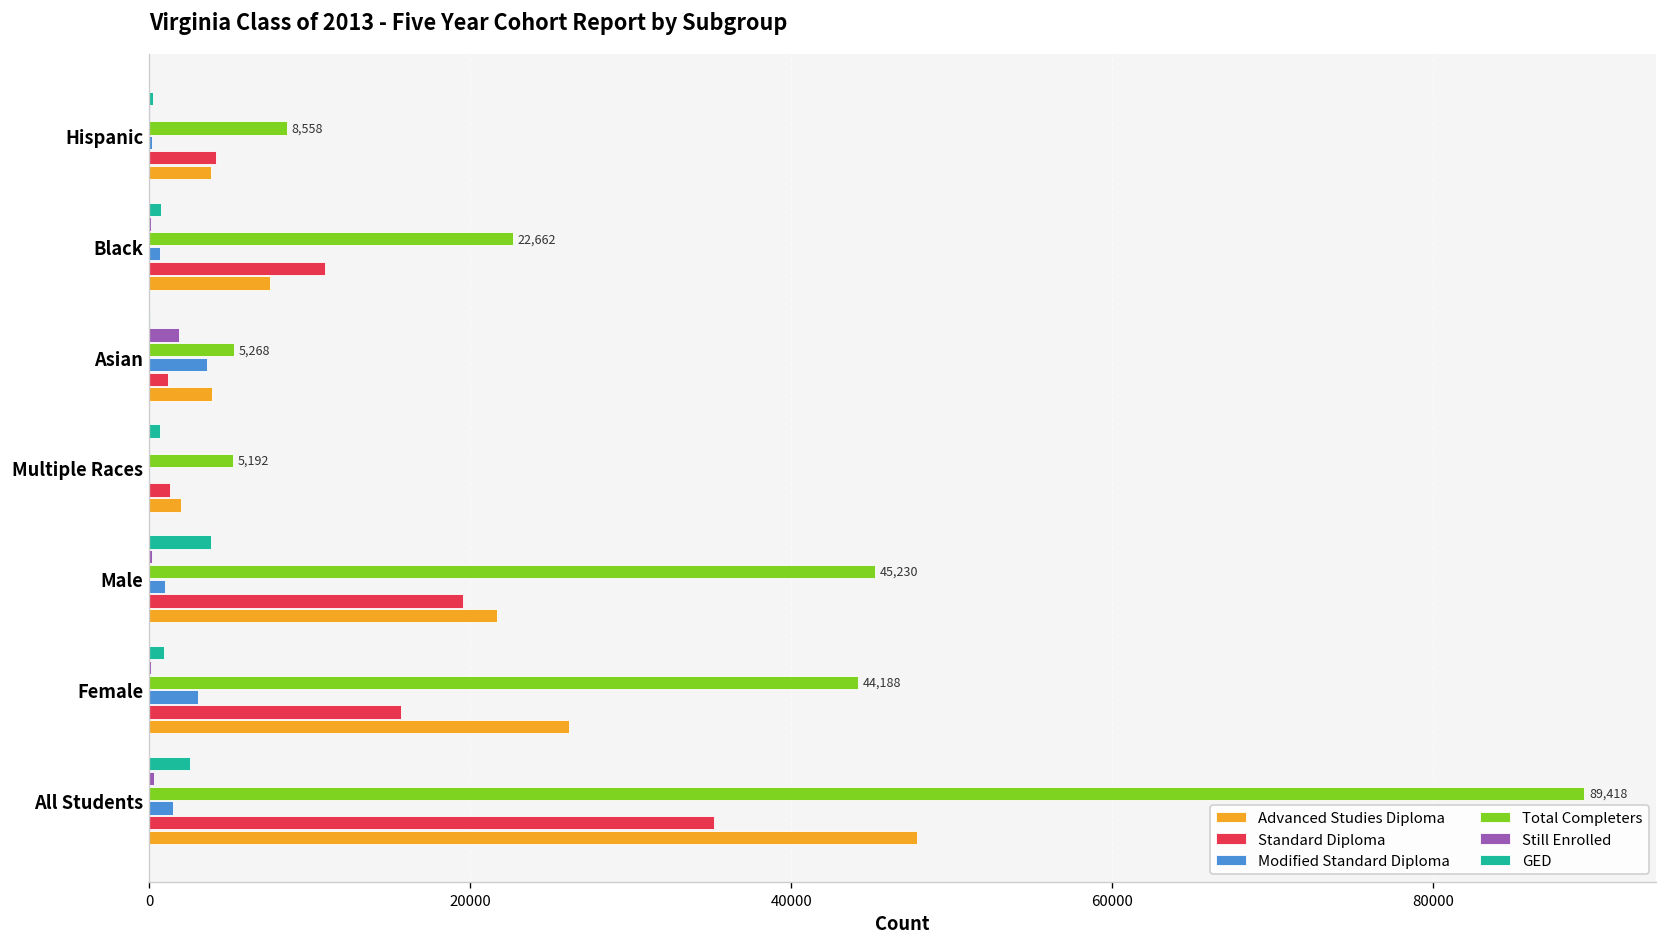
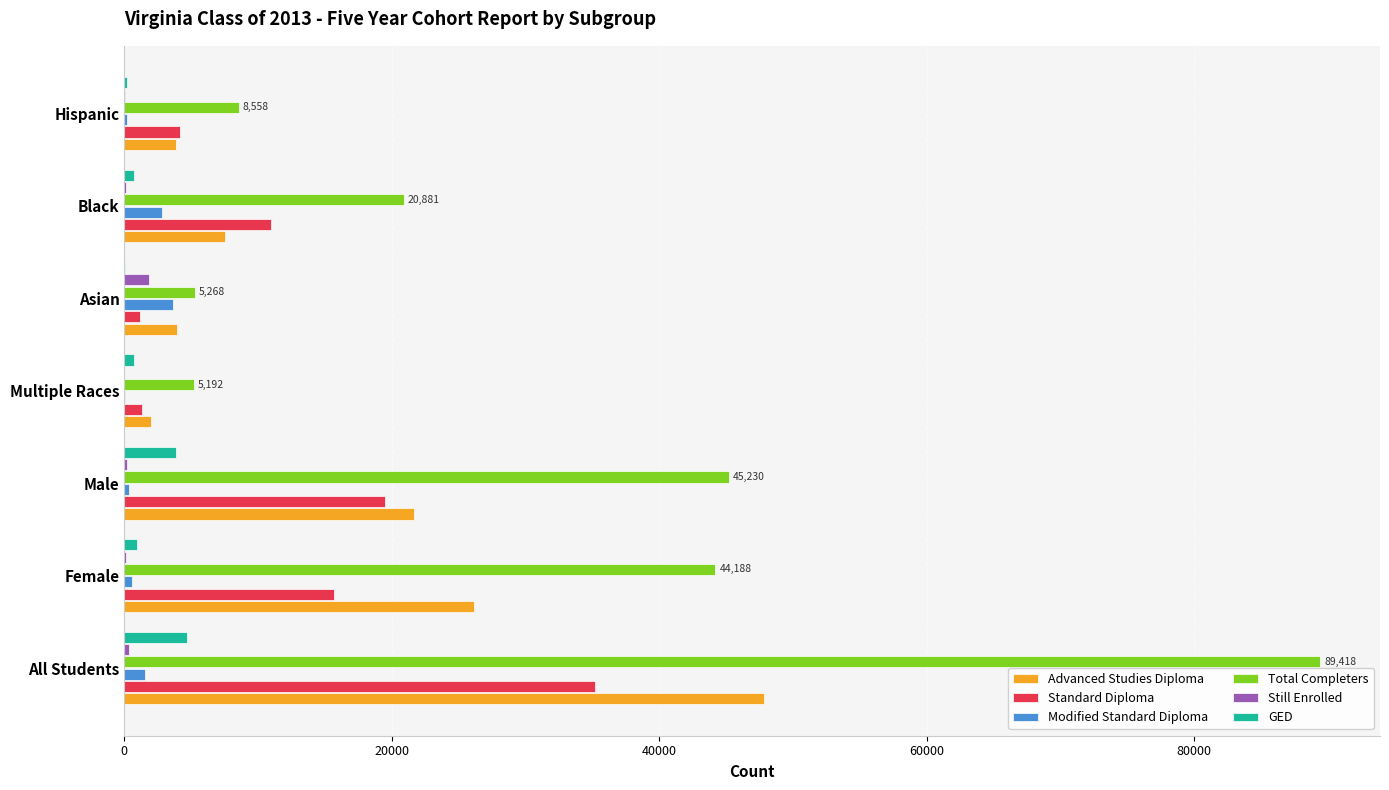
  {
    "Advanced Studies Diploma": {
      "Hispanic": "3800",
      "Black": "7500",
      "Asian": "3900",
      "Multiple Races": "2000",
      "Male": "21700",
      "Female": "26200",
      "All Students": "47800"
    },
    "Standard Diploma": {
      "Hispanic": "4100",
      "Black": "11000",
      "Asian": "1200",
      "Multiple Races": "1300",
      "Male": "19500",
      "Female": "15700",
      "All Students": "35200"
    },
    "Modified Standard Diploma": {
-     "Black": "700",
+     "Black": "2800",
      "Asian": "3600",
-     "Male": "1000",
-     "Female": "3000",
+     "Male": "400",
+     "Female": "500",
      "All Students": "1500"
    },
    "Total Completers": {
      "Hispanic": "8,558",
-     "Black": "22,662",
+     "Black": "20,881",
      "Asian": "5,268",
      "Multiple Races": "5,192",
      "Male": "45,230",
      "Female": "44,188",
      "All Students": "89,418"
    },
    "Still Enrolled": {
      "Asian": "1900",
      "All Students": "300"
    },
    "GED": {
      "Hispanic": "200",
      "Black": "700",
      "Multiple Races": "700",
      "Male": "3800",
      "Female": "900",
-     "All Students": "2600"
+     "All Students": "4700"
    }
  }
